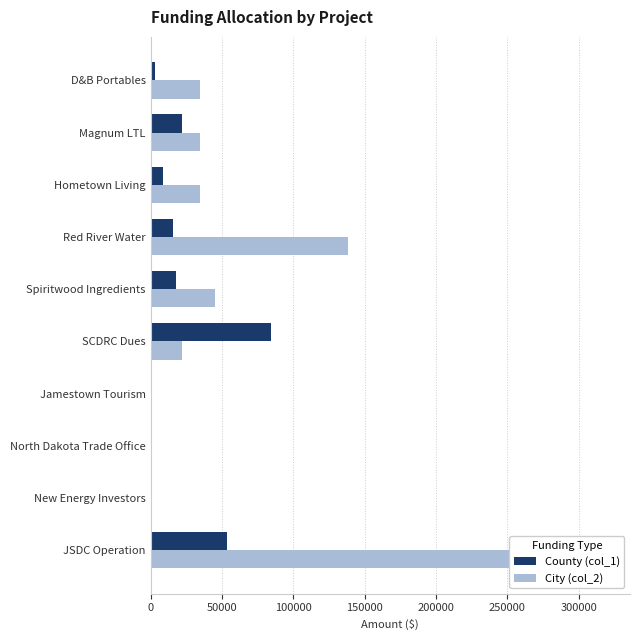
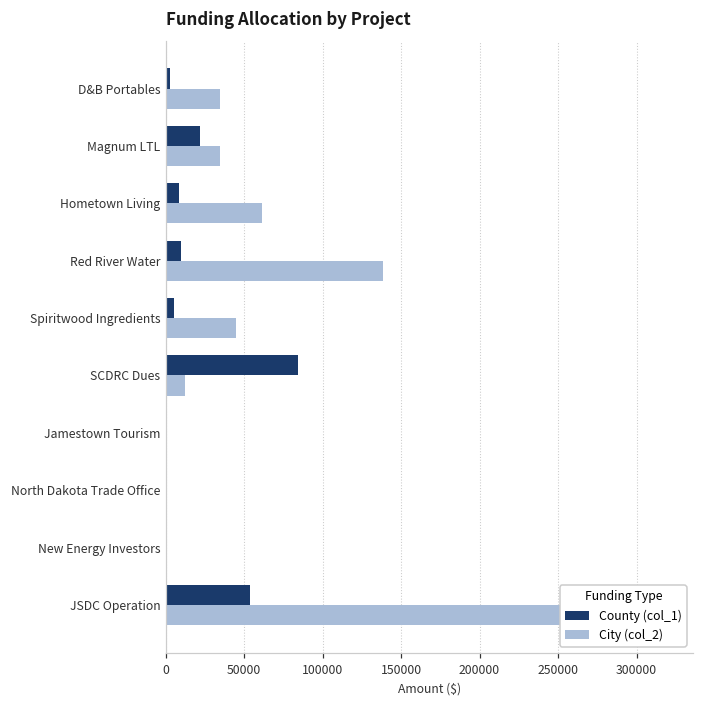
  {
    "County (col_1)": {
      "D&B Portables": 3000,
      "Magnum LTL": 22000,
      "Hometown Living": 9000,
-     "Red River Water": 15000,
-     "Spiritwood Ingredients": 17000,
+     "Red River Water": 10000,
+     "Spiritwood Ingredients": 5000,
      "SCDRC Dues": 85000,
      "Jamestown Tourism": 0,
      "North Dakota Trade Office": 0,
      "New Energy Investors": 0,
      "JSDC Operation": 54000
    },
    "City (col_2)": {
      "D&B Portables": 34000,
      "Magnum LTL": 34000,
-     "Hometown Living": 34000,
+     "Hometown Living": 62000,
      "Red River Water": 139000,
      "Spiritwood Ingredients": 45000,
-     "SCDRC Dues": 22000,
+     "SCDRC Dues": 12000,
      "Jamestown Tourism": 0,
      "North Dakota Trade Office": 0,
      "New Energy Investors": 0
    }
  }
